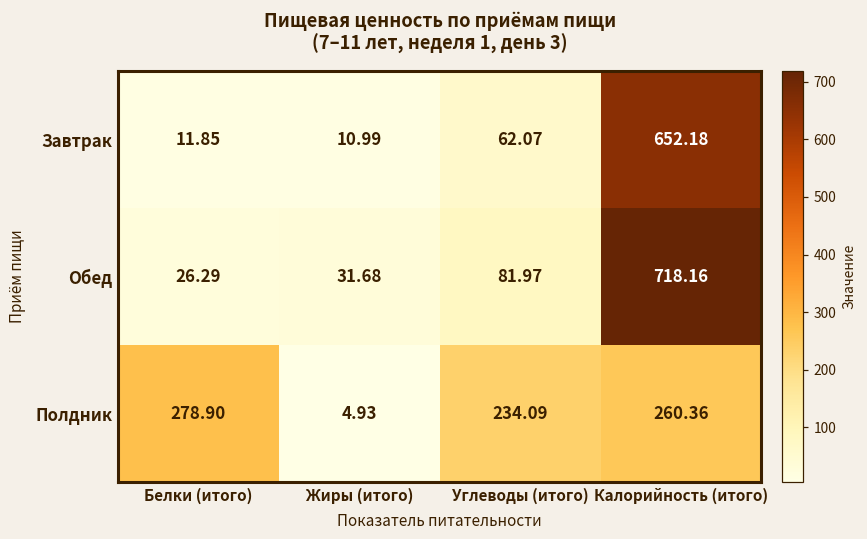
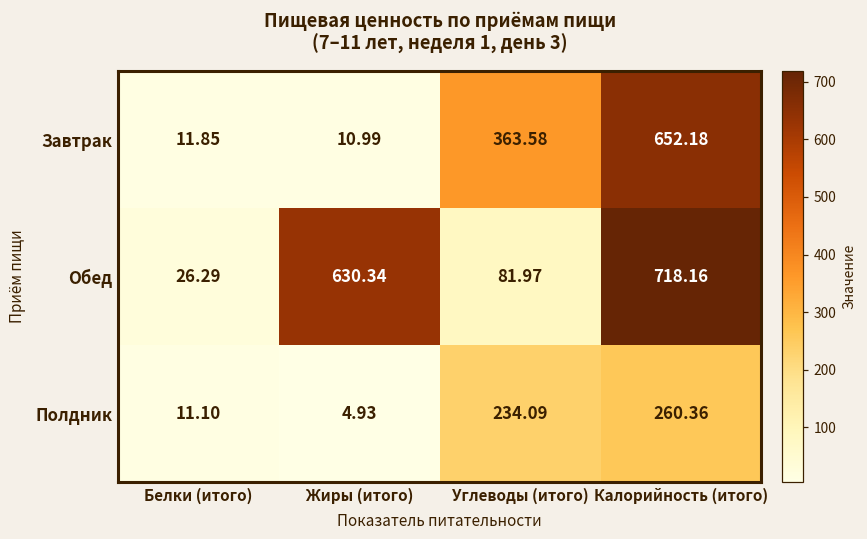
  {
    "Завтрак": {
      "Белки (итого)": 11.85,
      "Жиры (итого)": 10.99,
-     "Углеводы (итого)": 62.07,
+     "Углеводы (итого)": 363.58,
      "Калорийность (итого)": 652.18
    },
    "Обед": {
      "Белки (итого)": 26.29,
-     "Жиры (итого)": 31.68,
+     "Жиры (итого)": 630.34,
      "Углеводы (итого)": 81.97,
      "Калорийность (итого)": 718.16
    },
    "Полдник": {
-     "Белки (итого)": 278.90,
+     "Белки (итого)": 11.10,
      "Жиры (итого)": 4.93,
      "Углеводы (итого)": 234.09,
      "Калорийность (итого)": 260.36
    }
  }
